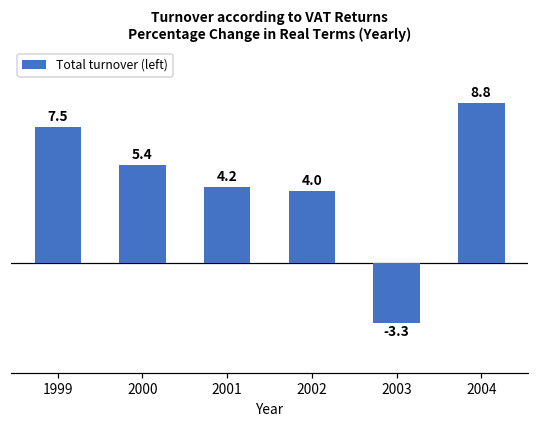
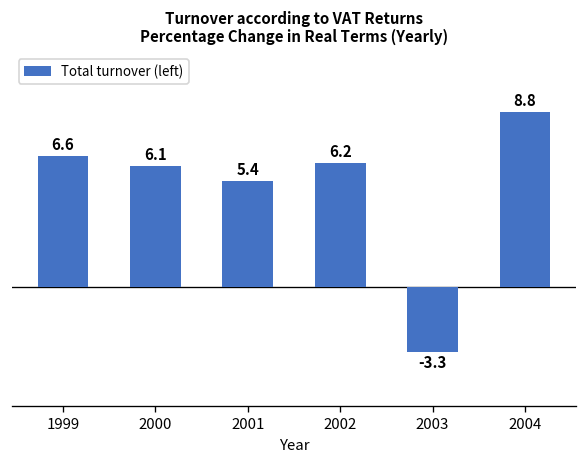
  {
-   "1999": 7.5,
-   "2000": 5.4,
-   "2001": 4.2,
-   "2002": 4.0,
+   "1999": 6.6,
+   "2000": 6.1,
+   "2001": 5.4,
+   "2002": 6.2,
    "2003": -3.3,
    "2004": 8.8
  }
